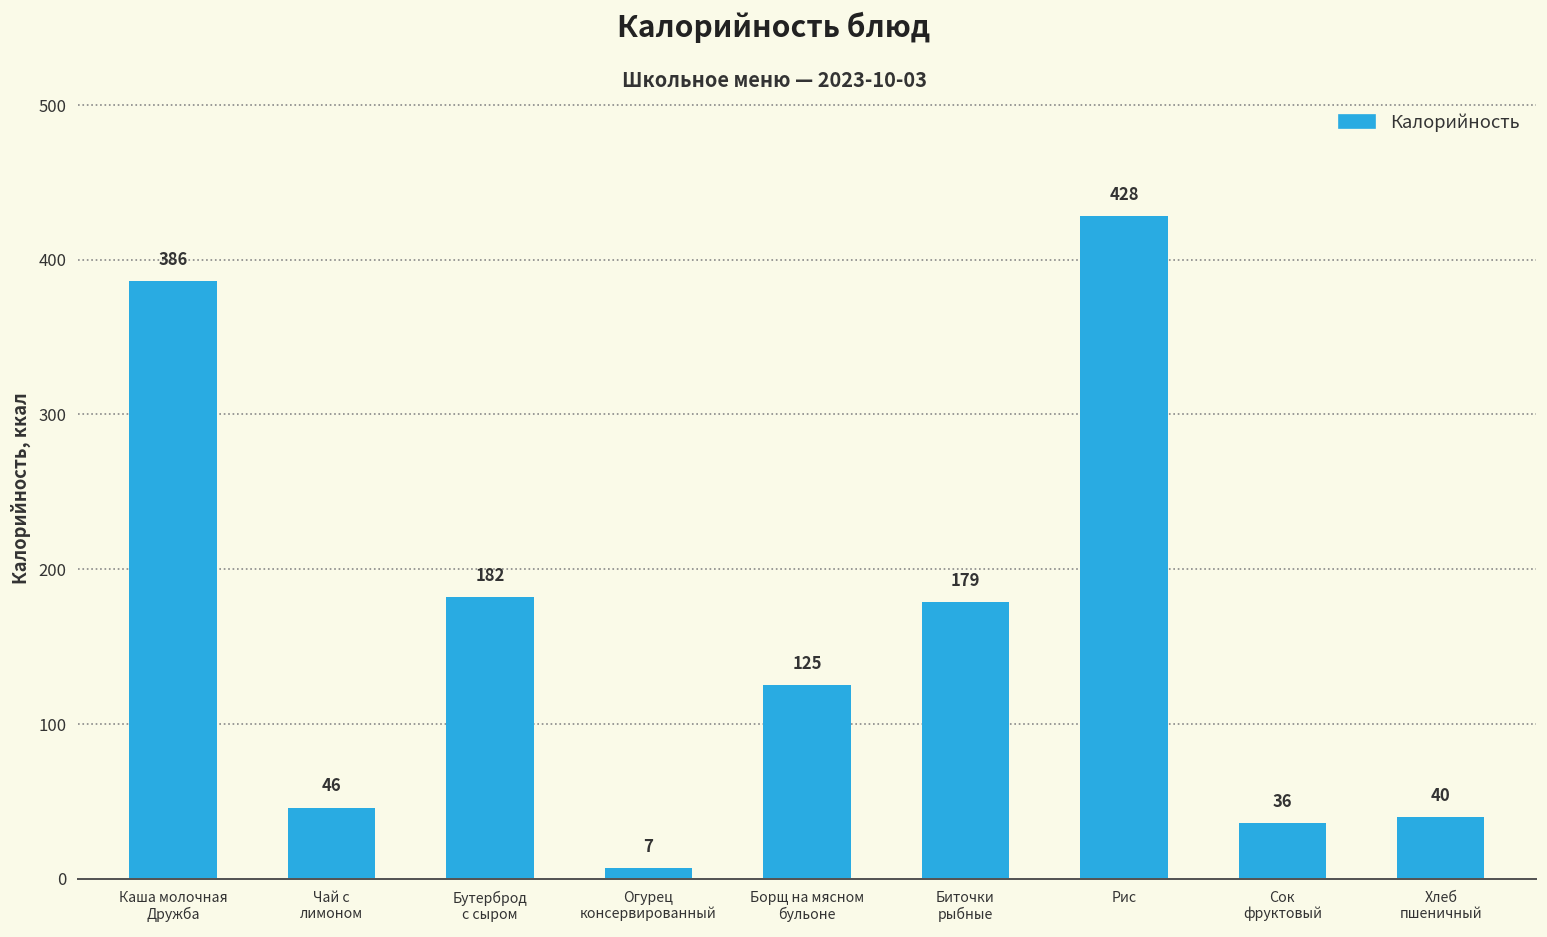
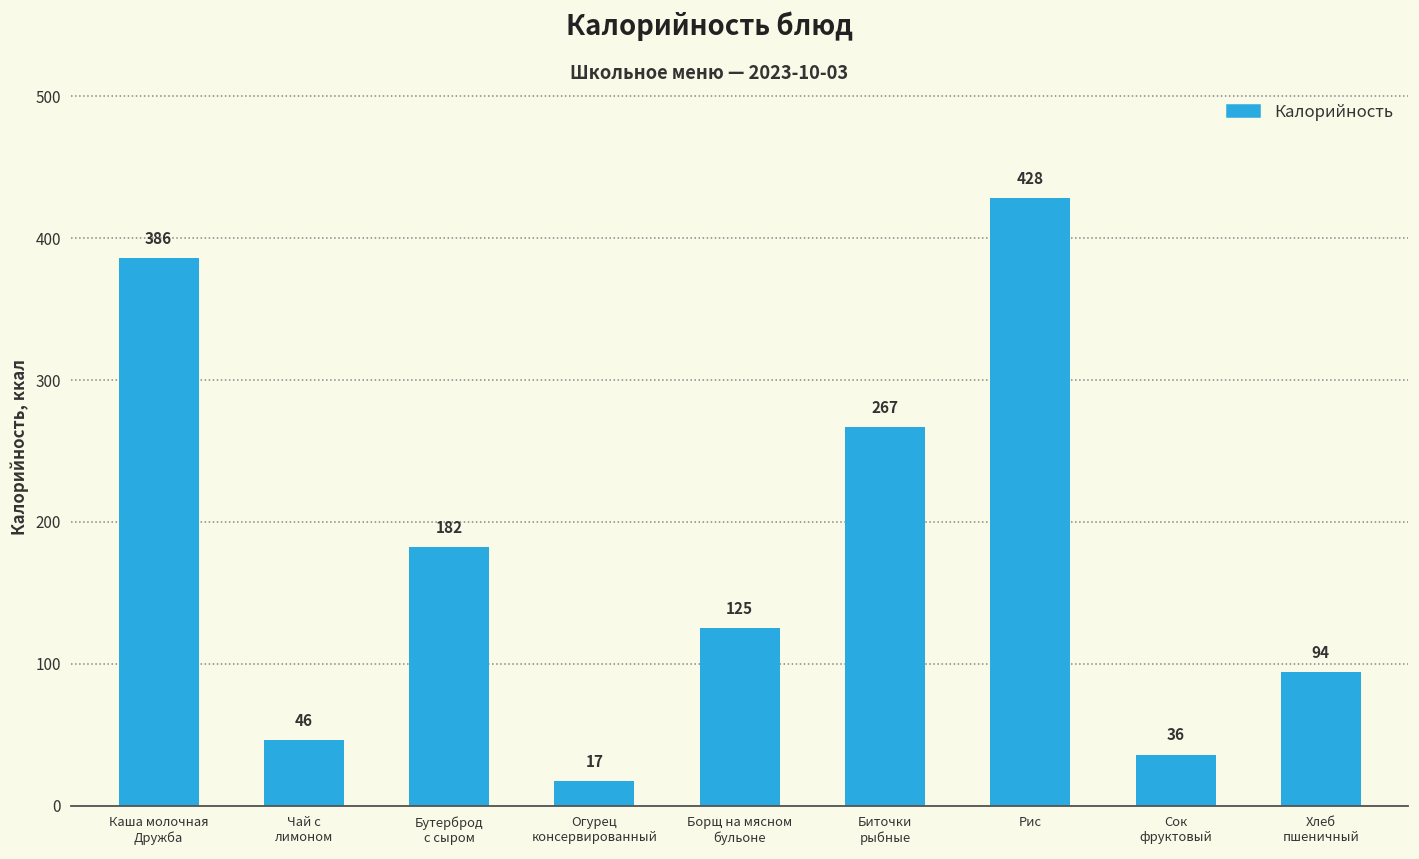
  {
    "Каша молочная Дружба": 386,
    "Чай с лимоном": 46,
    "Бутерброд с сыром": 182,
-   "Огурец консервированный": 7,
+   "Огурец консервированный": 17,
    "Борщ на мясном бульоне": 125,
-   "Биточки рыбные": 179,
+   "Биточки рыбные": 267,
    "Рис": 428,
    "Сок фруктовый": 36,
-   "Хлеб пшеничный": 40
+   "Хлеб пшеничный": 94
  }
